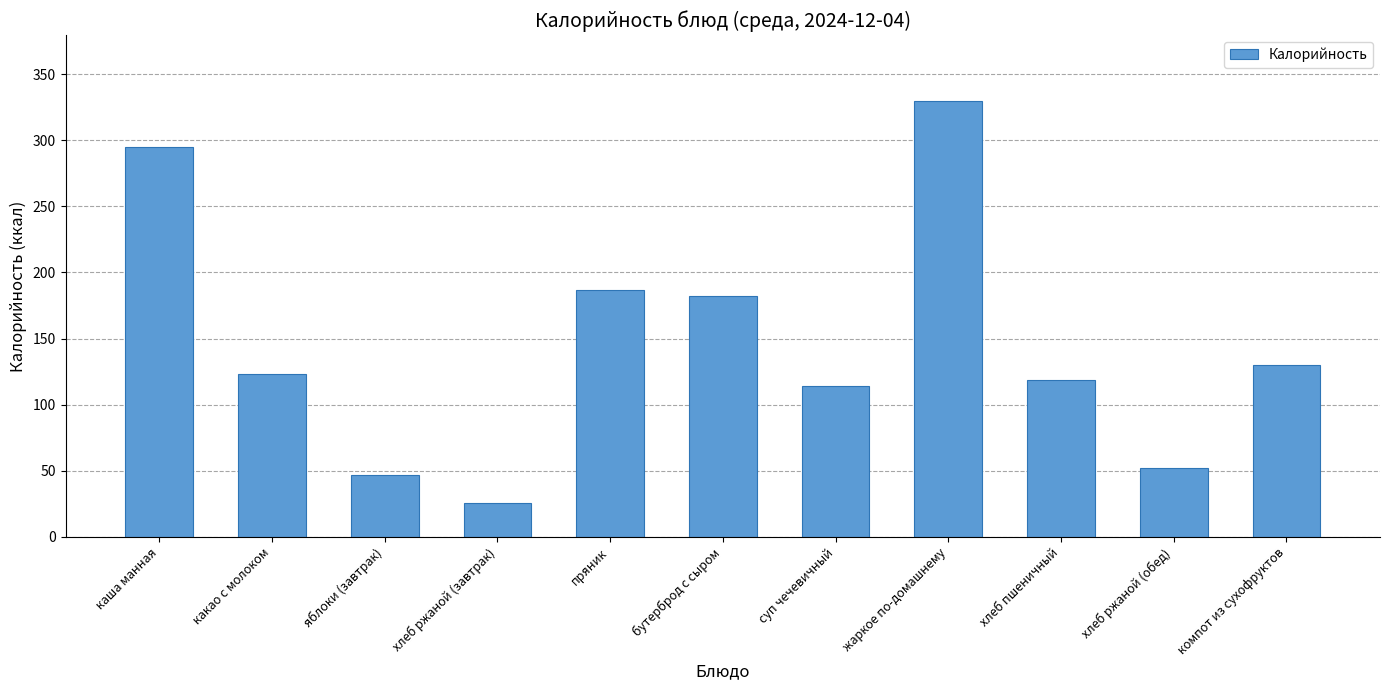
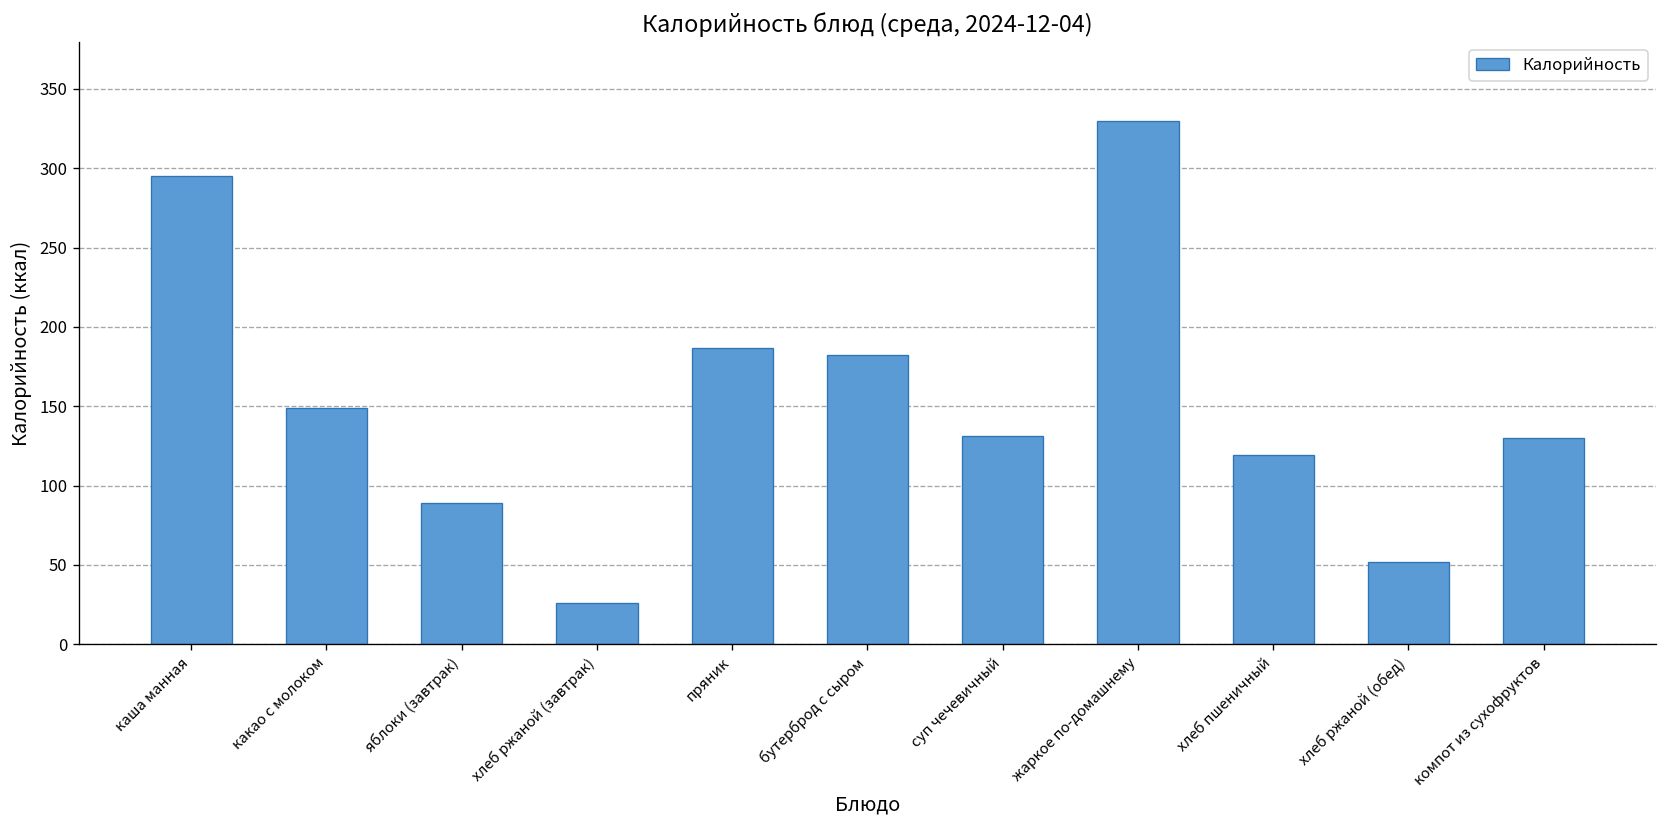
  {
    "каша манная": 295,
-   "какао с молоком": 123,
-   "яблоки (завтрак)": 47,
+   "какао с молоком": 149,
+   "яблоки (завтрак)": 89,
    "хлеб ржаной (завтрак)": 26,
    "пряник": 187,
    "бутерброд с сыром": 182,
-   "суп чечевичный": 114,
+   "суп чечевичный": 131,
    "жаркое по-домашнему": 330,
    "хлеб пшеничный": 119,
    "хлеб ржаной (обед)": 52,
    "компот из сухофруктов": 130
  }
